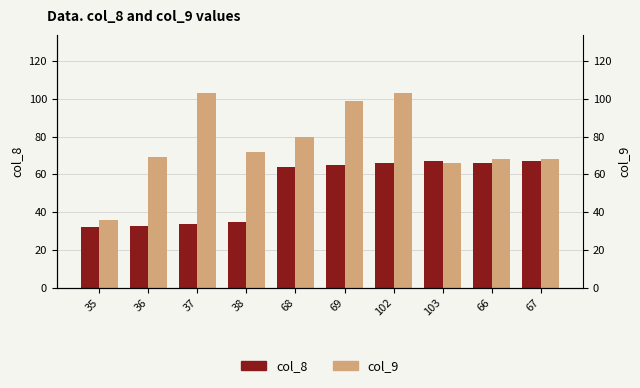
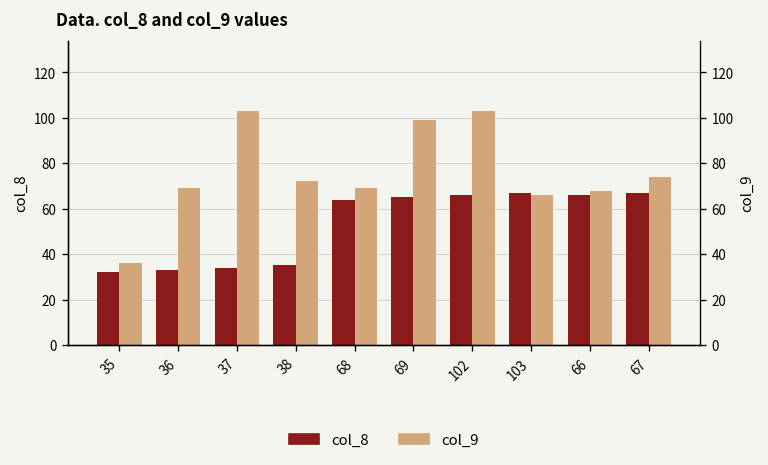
  {
    "col_8": {
      "35": 32,
      "36": 33,
      "37": 34,
      "38": 35,
      "68": 64,
      "69": 65,
      "102": 66,
      "103": 67,
      "66": 66,
      "67": 67
    },
    "col_9": {
      "35": 36,
      "36": 69,
      "37": 103,
      "38": 72,
-     "68": 80,
+     "68": 69,
      "69": 99,
      "102": 103,
      "103": 66,
      "66": 68,
-     "67": 68
+     "67": 74
    }
  }
